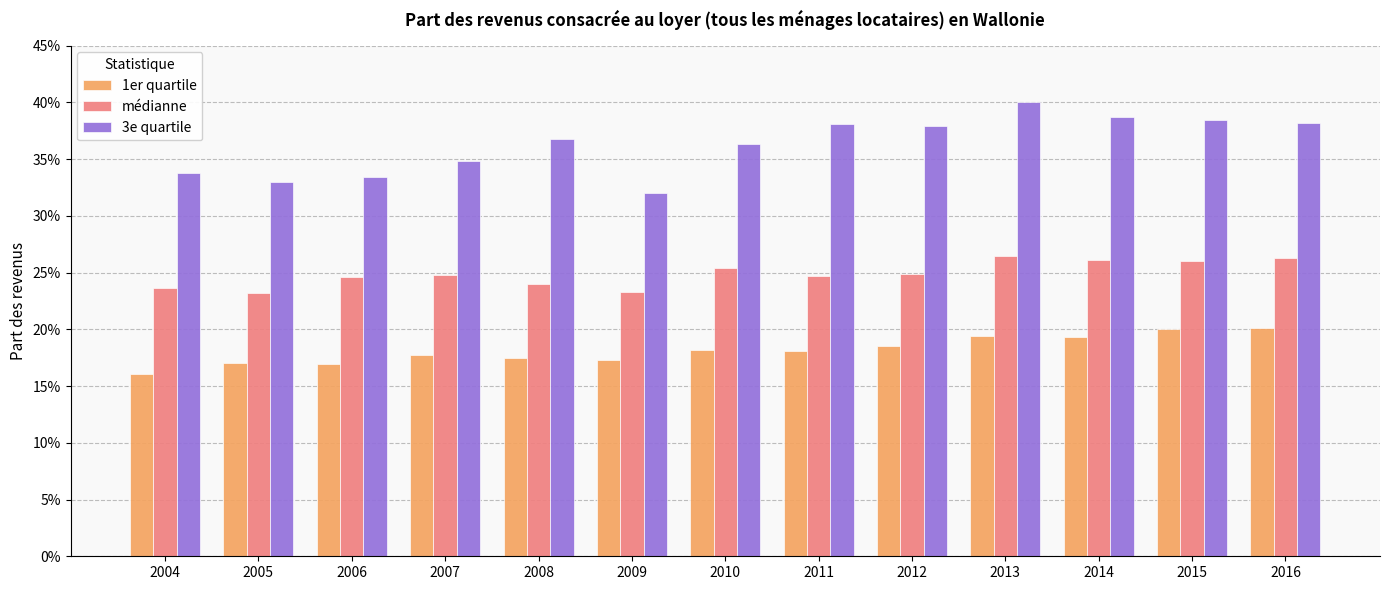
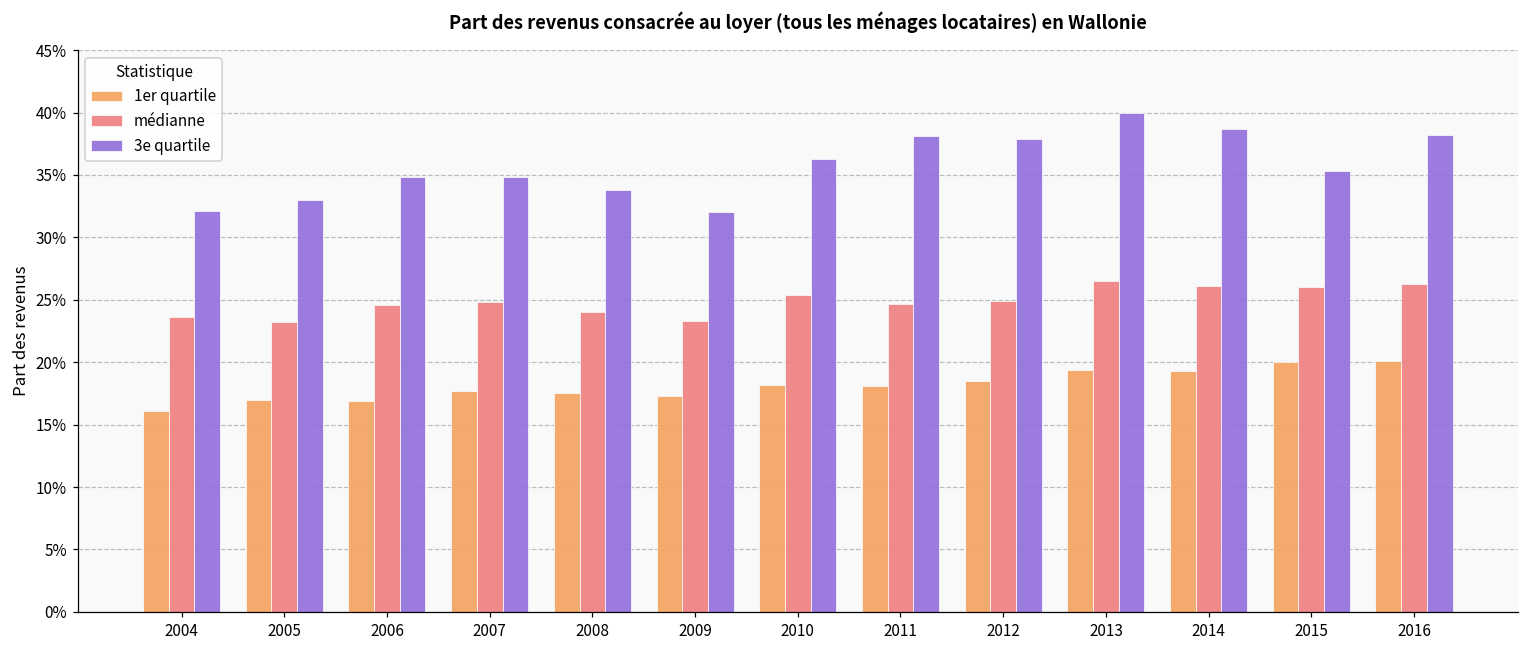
  {
    "3e quartile": {
-     "2004": "33.8%",
+     "2004": "32.1%",
      "2005": "33.0%",
-     "2006": "33.4%",
+     "2006": "34.8%",
      "2007": "34.8%",
-     "2008": "36.8%",
+     "2008": "33.8%",
      "2009": "32.0%",
      "2010": "36.3%",
      "2011": "38.1%",
      "2012": "37.9%",
      "2013": "40.0%",
      "2014": "38.7%",
-     "2015": "38.4%",
+     "2015": "35.3%",
      "2016": "38.2%"
    }
  }
